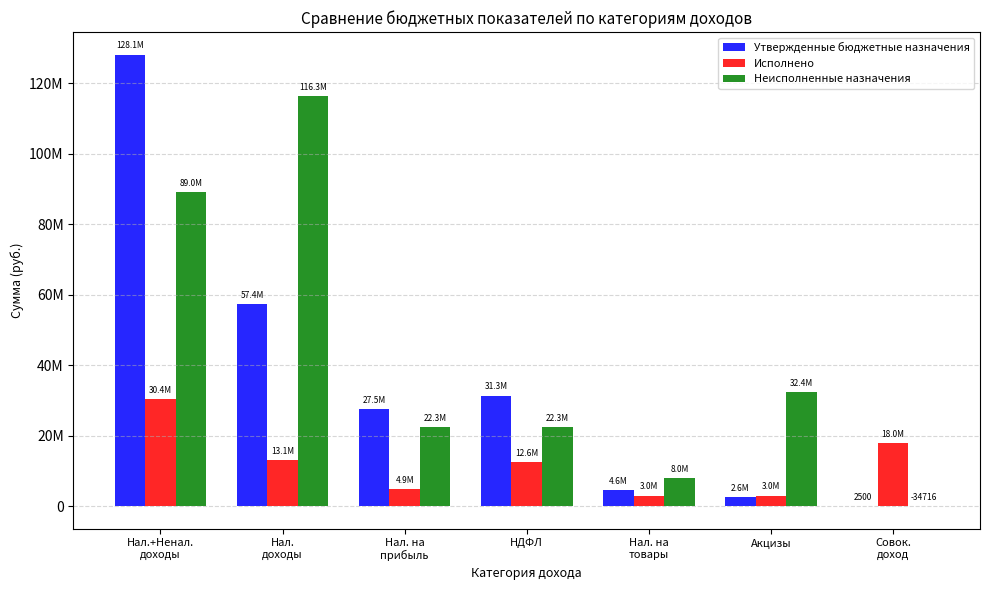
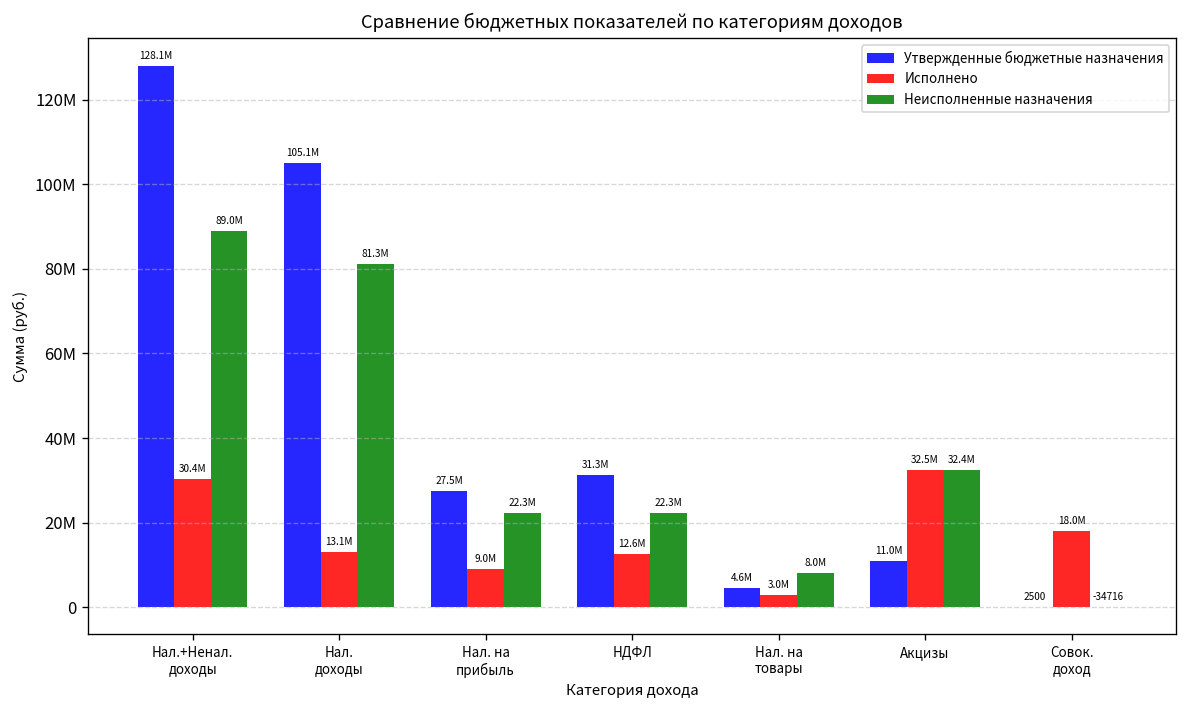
  {
    "Утвержденные бюджетные назначения": {
      "Нал.+Ненал. доходы": "128.1M",
-     "Нал. доходы": "57.4M",
+     "Нал. доходы": "105.1M",
      "Нал. на прибыль": "27.5M",
      "НДФЛ": "31.3M",
      "Нал. на товары": "4.6M",
-     "Акцизы": "2.6M",
+     "Акцизы": "11.0M",
      "Совок. доход": "2500"
    },
    "Исполнено": {
      "Нал.+Ненал. доходы": "30.4M",
      "Нал. доходы": "13.1M",
-     "Нал. на прибыль": "4.9M",
+     "Нал. на прибыль": "9.0M",
      "НДФЛ": "12.6M",
      "Нал. на товары": "3.0M",
-     "Акцизы": "3.0M",
+     "Акцизы": "32.5M",
      "Совок. доход": "18.0M"
    },
    "Неисполненные назначения": {
      "Нал.+Ненал. доходы": "89.0M",
-     "Нал. доходы": "116.3M",
+     "Нал. доходы": "81.3M",
      "Нал. на прибыль": "22.3M",
      "НДФЛ": "22.3M",
      "Нал. на товары": "8.0M",
      "Акцизы": "32.4M",
      "Совок. доход": "-34716"
    }
  }
